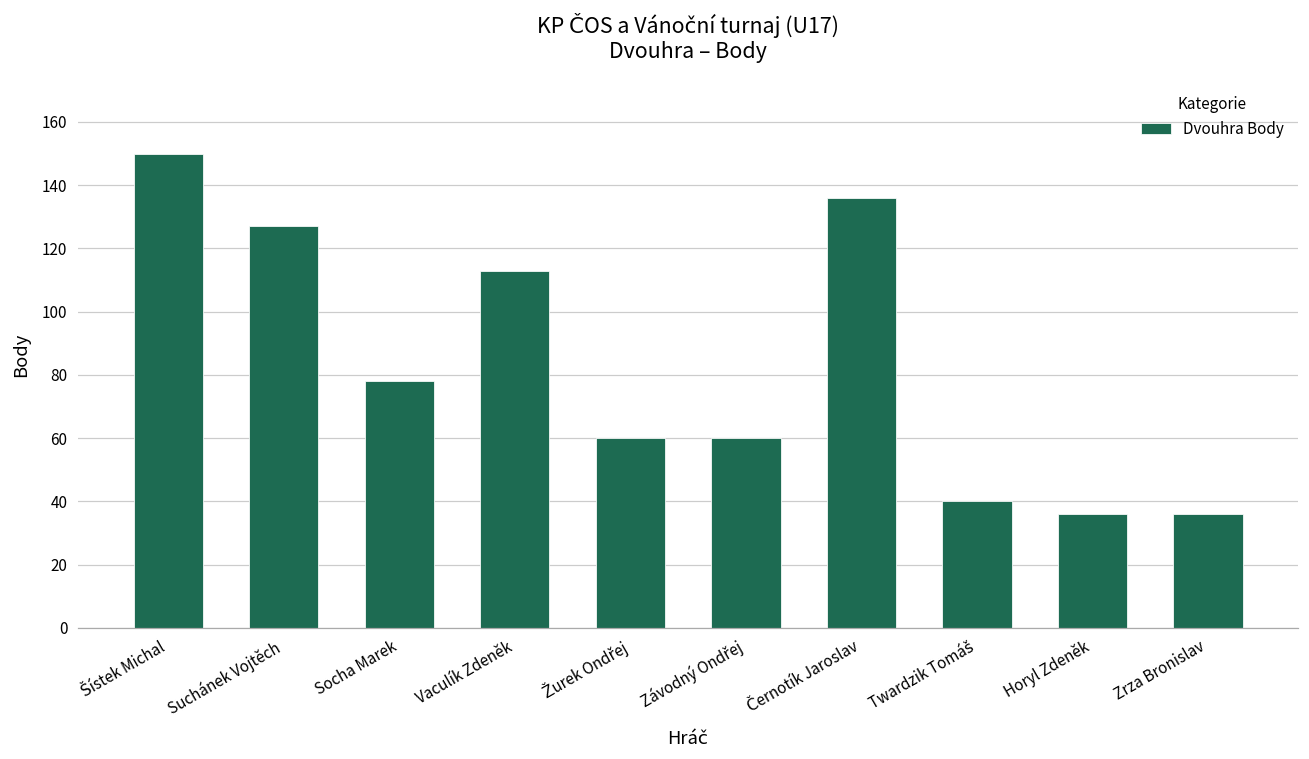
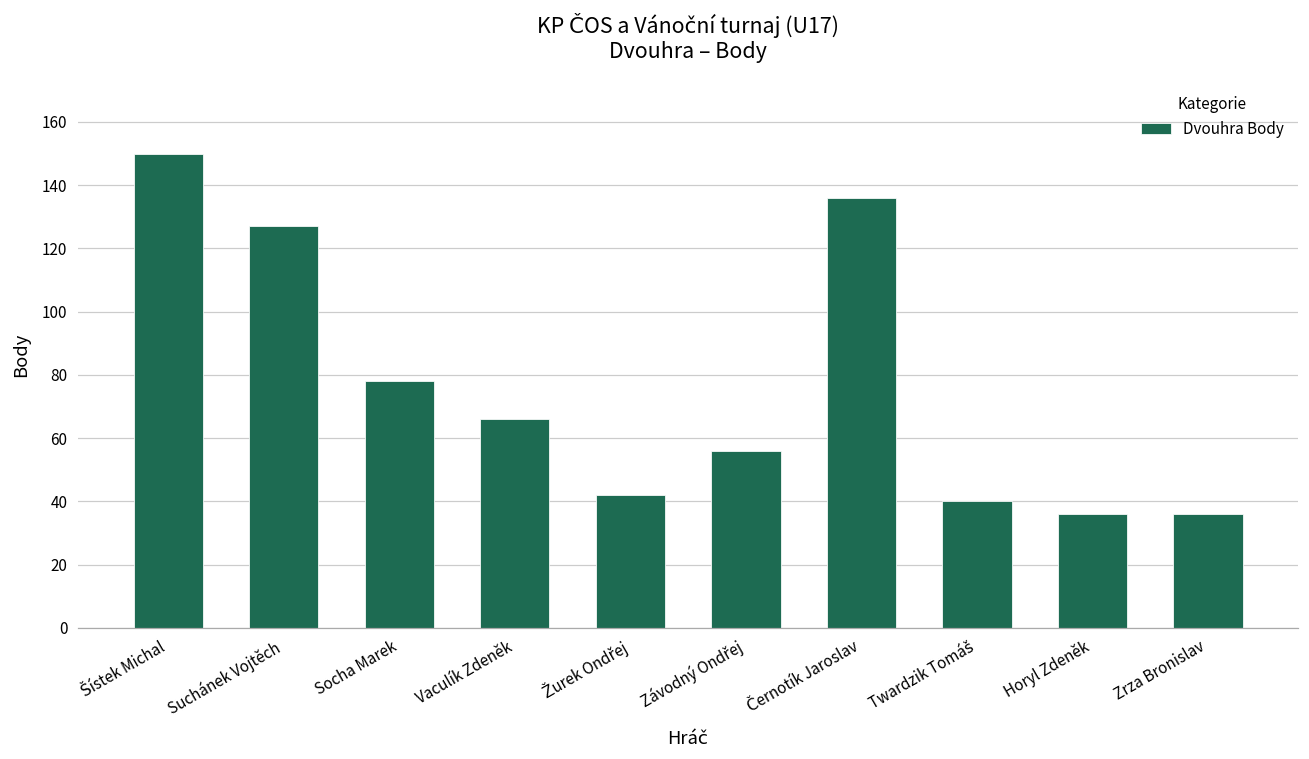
  {
    "Šístek Michal": 150,
    "Suchánek Vojtěch": 127,
    "Socha Marek": 78,
-   "Vaculík Zdeněk": 113,
-   "Žurek Ondřej": 60,
-   "Závodný Ondřej": 60,
+   "Vaculík Zdeněk": 66,
+   "Žurek Ondřej": 42,
+   "Závodný Ondřej": 56,
    "Černotík Jaroslav": 136,
    "Twardzik Tomáš": 40,
    "Horyl Zdeněk": 36,
    "Zrza Bronislav": 36
  }
